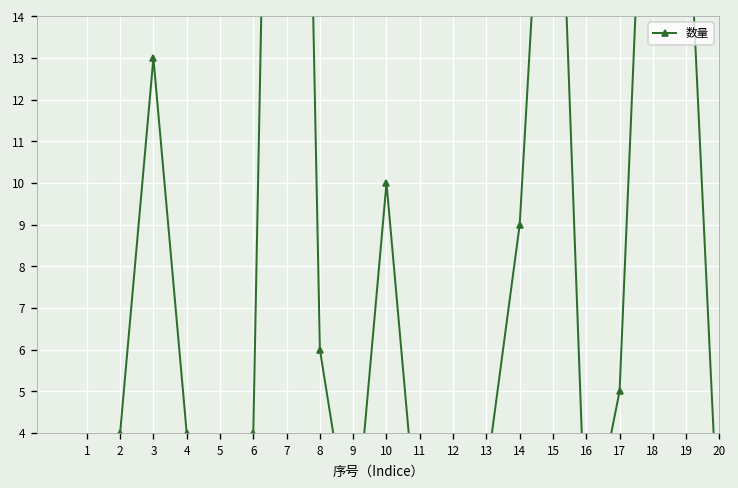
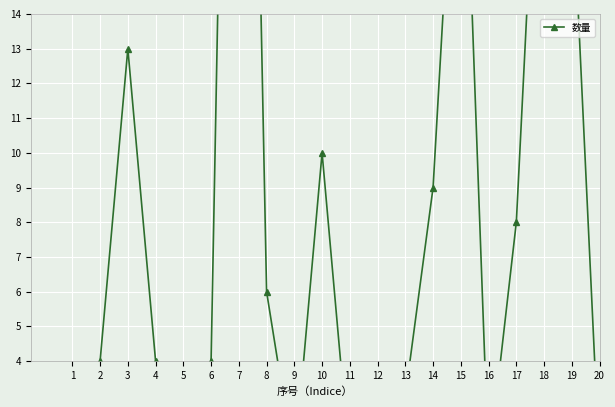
  {
    "2": 4,
    "3": 13,
    "4": 4,
    "6": 4,
    "8": 6,
    "10": 10,
    "14": 9,
-   "17": 5
+   "17": 8
  }
